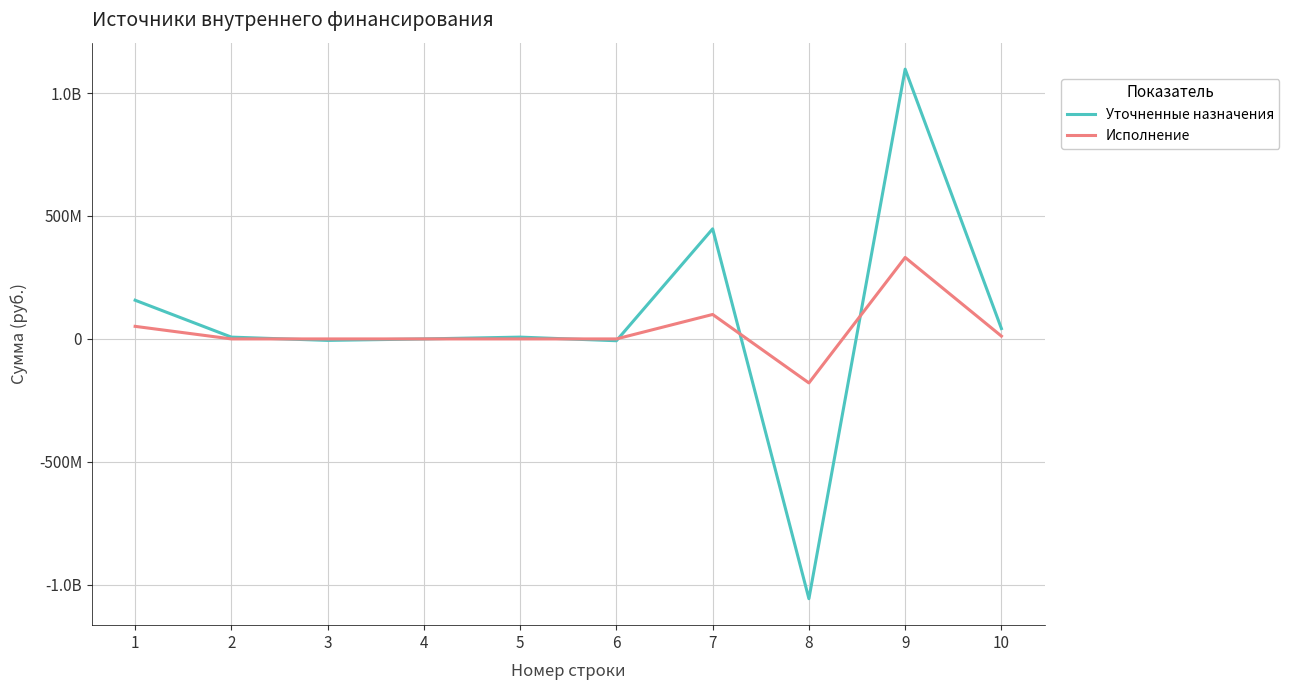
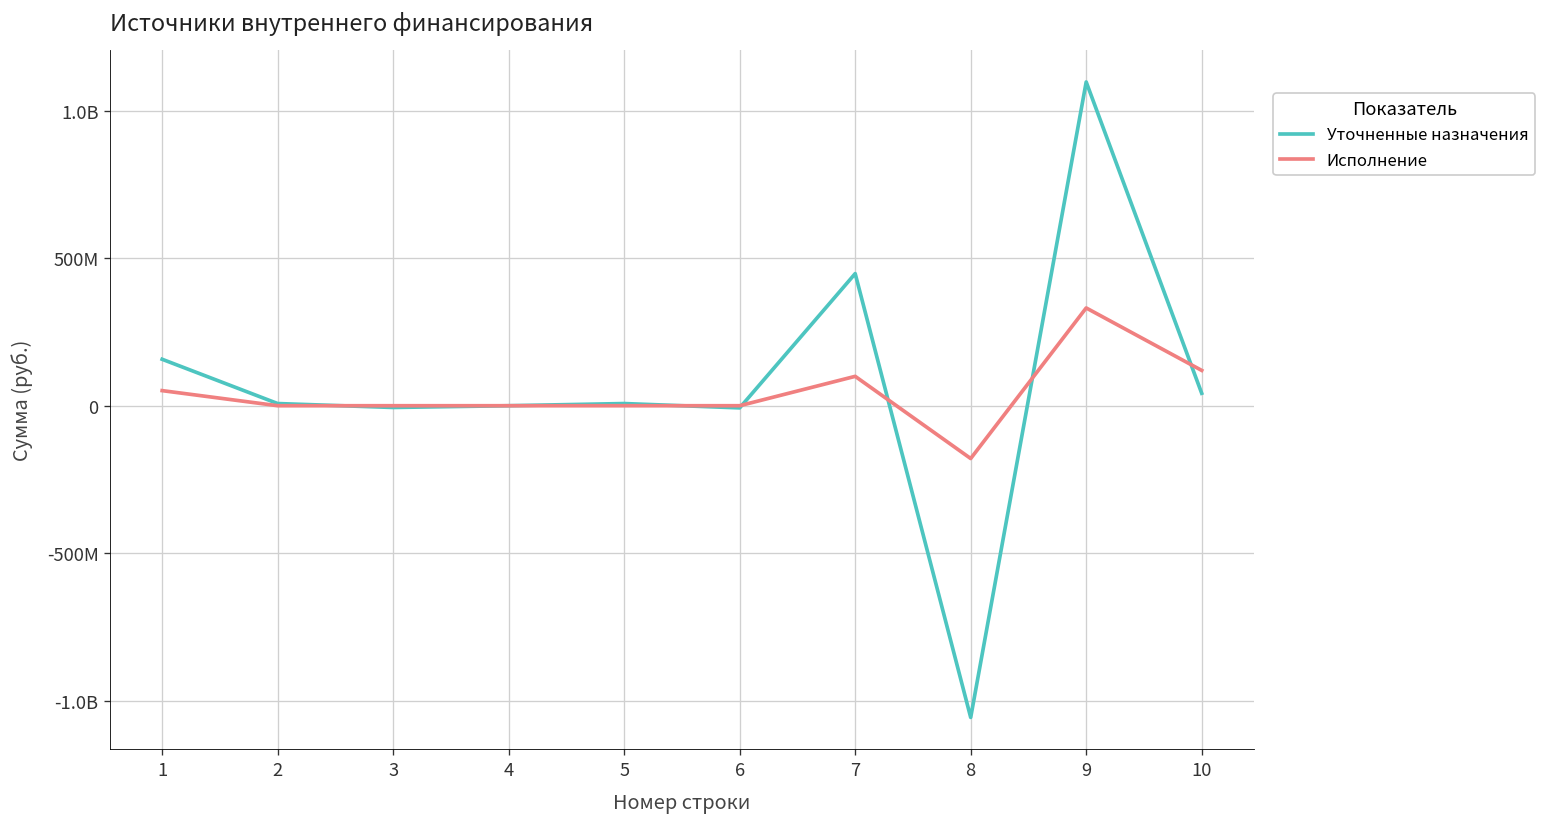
  {
    "Уточненные назначения": {
      "1": 160000000,
      "7": 450000000,
      "8": -1060000000,
      "9": 1100000000,
      "10": 40000000
    },
    "Исполнение": {
      "1": 50000000,
      "7": 100000000,
      "8": -180000000,
      "9": 330000000,
-     "10": 10000000
+     "10": 120000000
    }
  }
